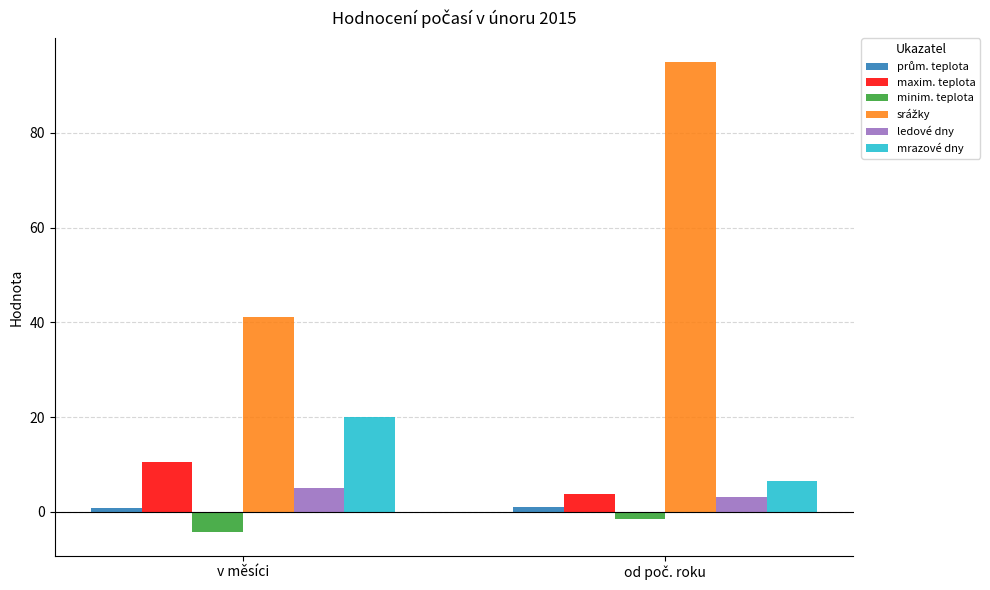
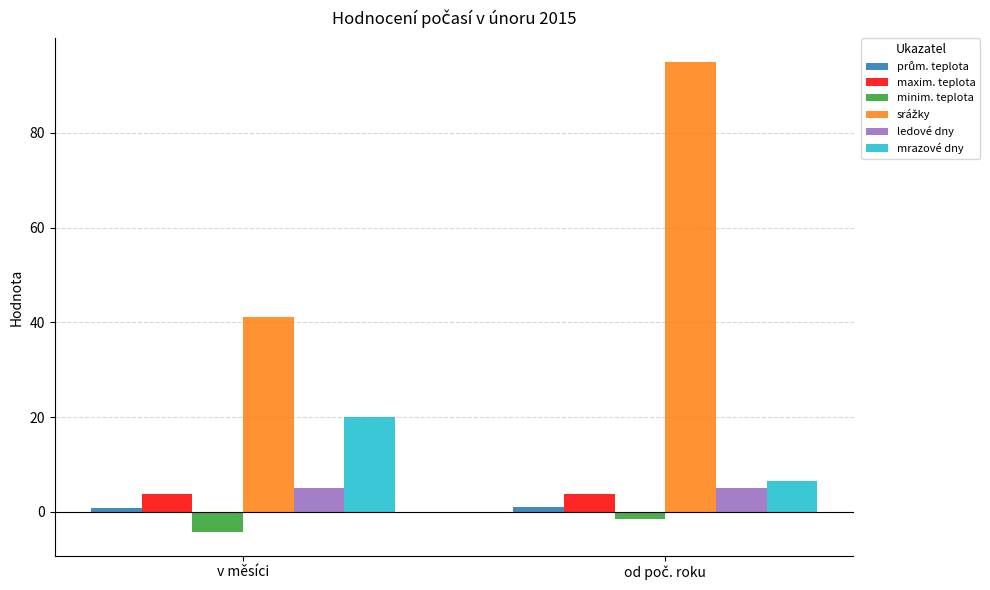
  {
    "prům. teplota": {
      "v měsíci": 1,
      "od poč. roku": 1
    },
    "maxim. teplota": {
-     "v měsíci": 11,
+     "v měsíci": 4,
      "od poč. roku": 4
    },
    "minim. teplota": {
      "v měsíci": -4,
      "od poč. roku": -2
    },
    "srážky": {
      "v měsíci": 41,
      "od poč. roku": 95
    },
    "ledové dny": {
      "v měsíci": 5,
-     "od poč. roku": 3
+     "od poč. roku": 5
    },
    "mrazové dny": {
      "v měsíci": 20,
      "od poč. roku": 7
    }
  }
